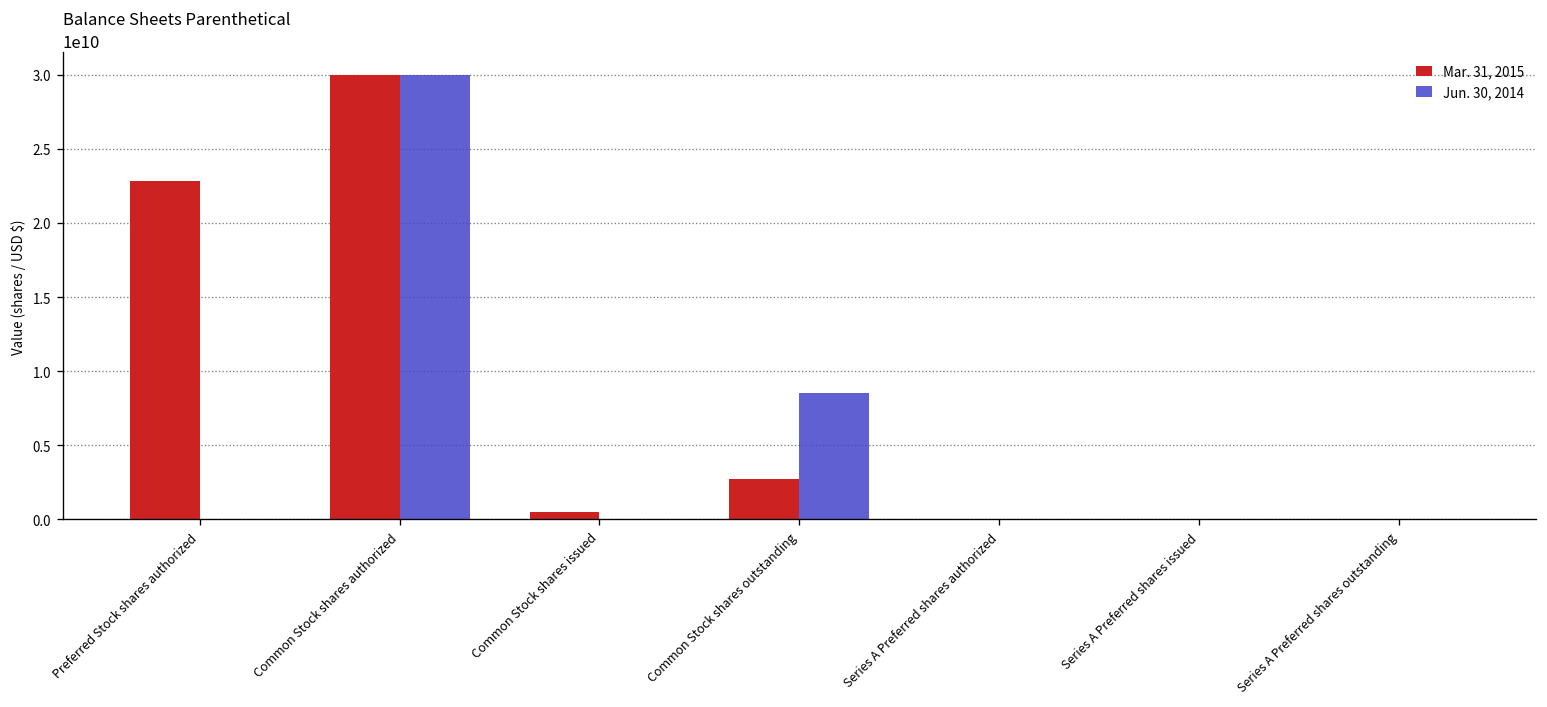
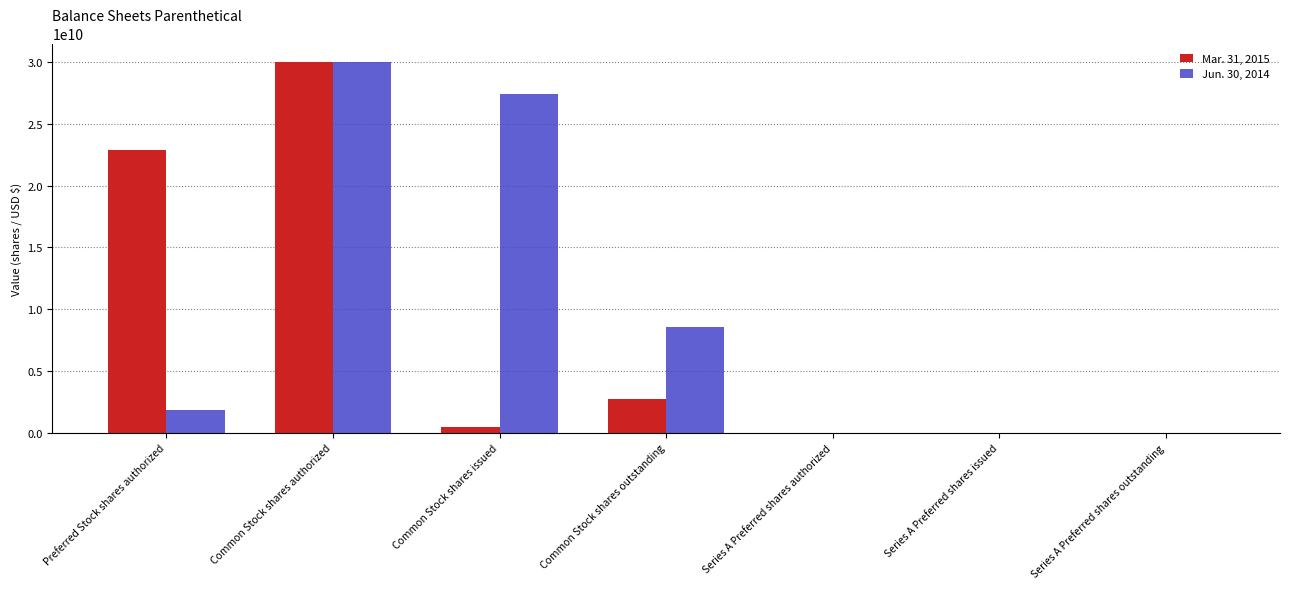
  {
    "Mar. 31, 2015": {
      "Preferred Stock shares authorized": 22900000000,
      "Common Stock shares authorized": 30000000000,
      "Common Stock shares issued": 500000000,
      "Common Stock shares outstanding": 2700000000
    },
    "Jun. 30, 2014": {
-     "Preferred Stock shares authorized": 0,
+     "Preferred Stock shares authorized": 1800000000,
      "Common Stock shares authorized": 30000000000,
-     "Common Stock shares issued": 0,
+     "Common Stock shares issued": 27400000000,
      "Common Stock shares outstanding": 8500000000,
      "Series A Preferred shares issued": 0,
      "Series A Preferred shares outstanding": 0
    }
  }
